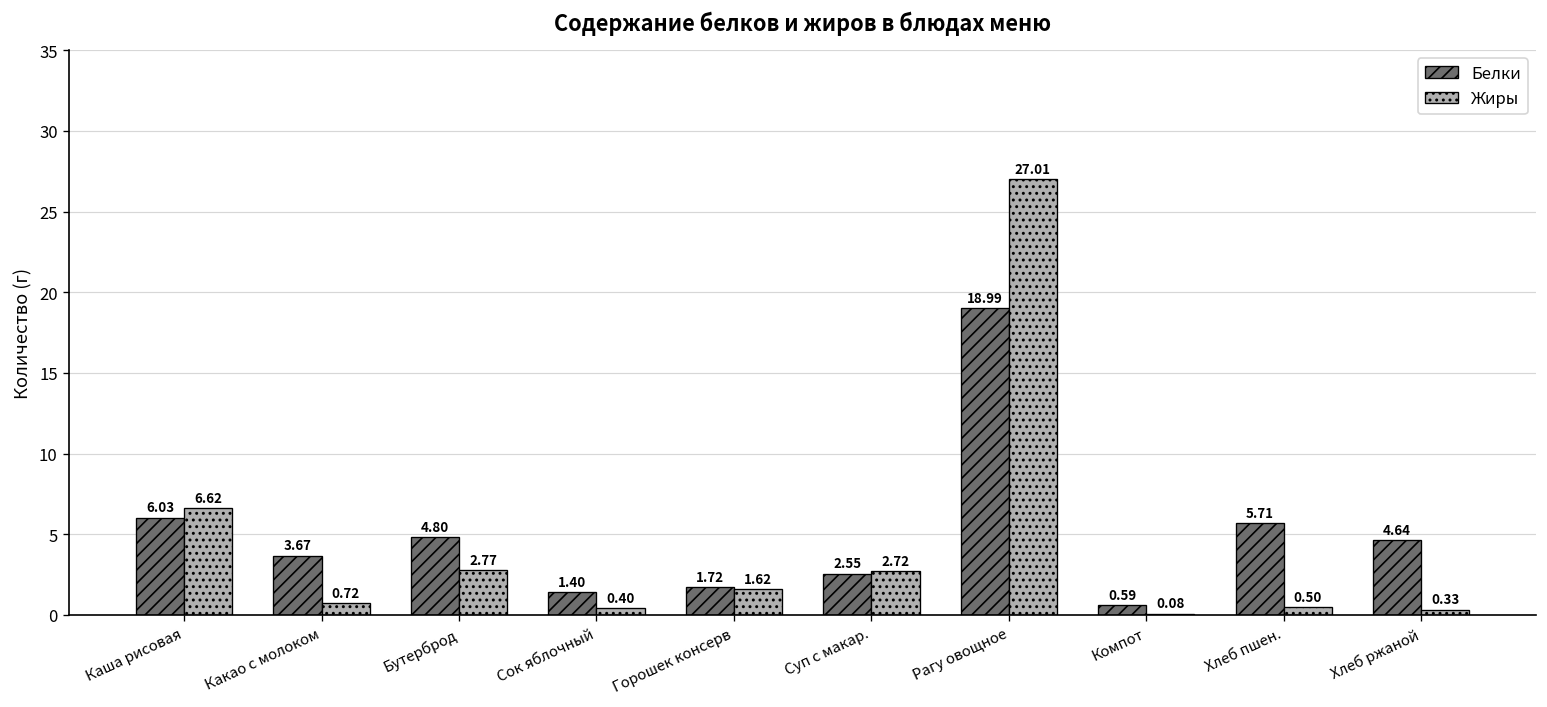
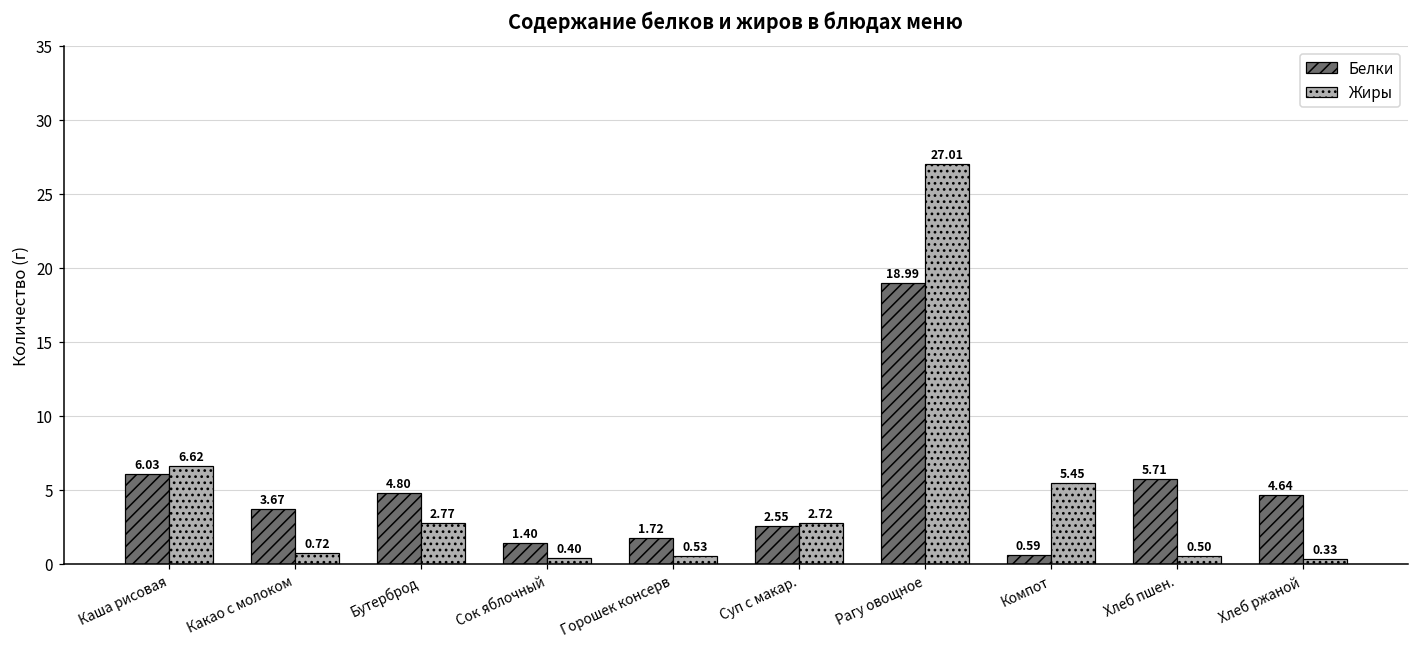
  {
    "Белки": {
      "Каша рисовая": 6.03,
      "Какао с молоком": 3.67,
      "Бутерброд": 4.80,
      "Сок яблочный": 1.40,
      "Горошек консерв": 1.72,
      "Суп с макар.": 2.55,
      "Рагу овощное": 18.99,
      "Компот": 0.59,
      "Хлеб пшен.": 5.71,
      "Хлеб ржаной": 4.64
    },
    "Жиры": {
      "Каша рисовая": 6.62,
      "Какао с молоком": 0.72,
      "Бутерброд": 2.77,
      "Сок яблочный": 0.40,
-     "Горошек консерв": 1.62,
+     "Горошек консерв": 0.53,
      "Суп с макар.": 2.72,
      "Рагу овощное": 27.01,
-     "Компот": 0.08,
+     "Компот": 5.45,
      "Хлеб пшен.": 0.50,
      "Хлеб ржаной": 0.33
    }
  }
